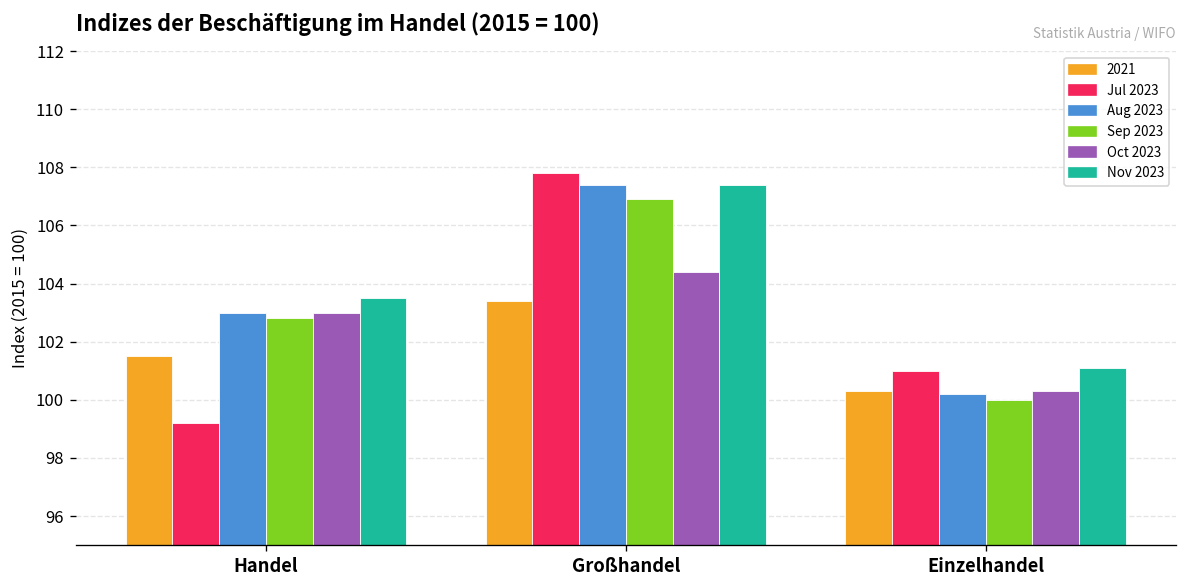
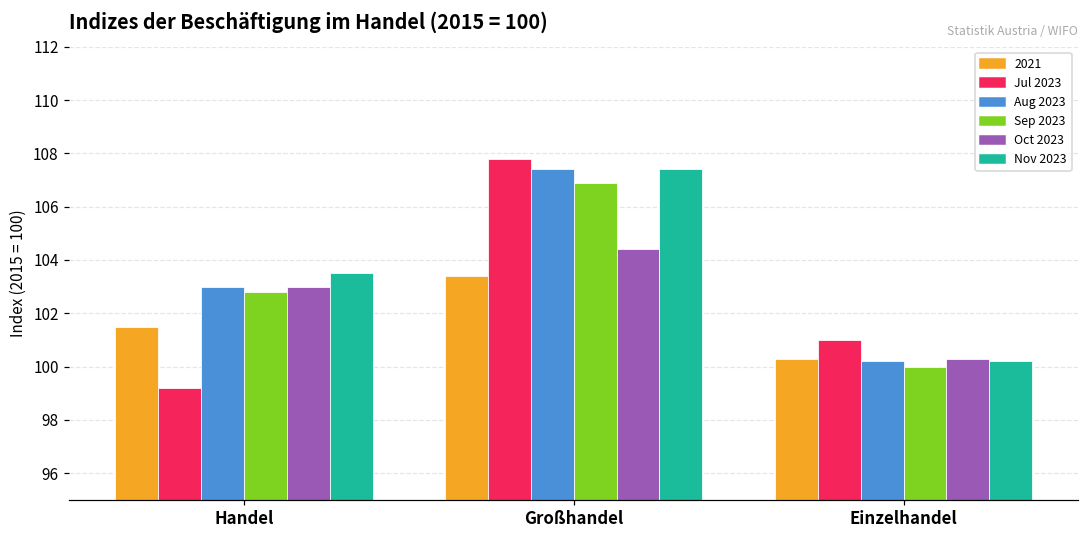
  {
    "2021": {
      "Handel": 101.5,
      "Großhandel": 103.4,
      "Einzelhandel": 100.3
    },
    "Jul 2023": {
      "Handel": 99.2,
      "Großhandel": 107.8,
      "Einzelhandel": 101.0
    },
    "Aug 2023": {
      "Handel": 103.0,
      "Großhandel": 107.4,
      "Einzelhandel": 100.2
    },
    "Sep 2023": {
      "Handel": 102.8,
      "Großhandel": 106.9,
      "Einzelhandel": 100.0
    },
    "Oct 2023": {
      "Handel": 103.0,
      "Großhandel": 104.4,
      "Einzelhandel": 100.3
    },
    "Nov 2023": {
      "Handel": 103.5,
      "Großhandel": 107.4,
-     "Einzelhandel": 101.1
+     "Einzelhandel": 100.2
    }
  }
